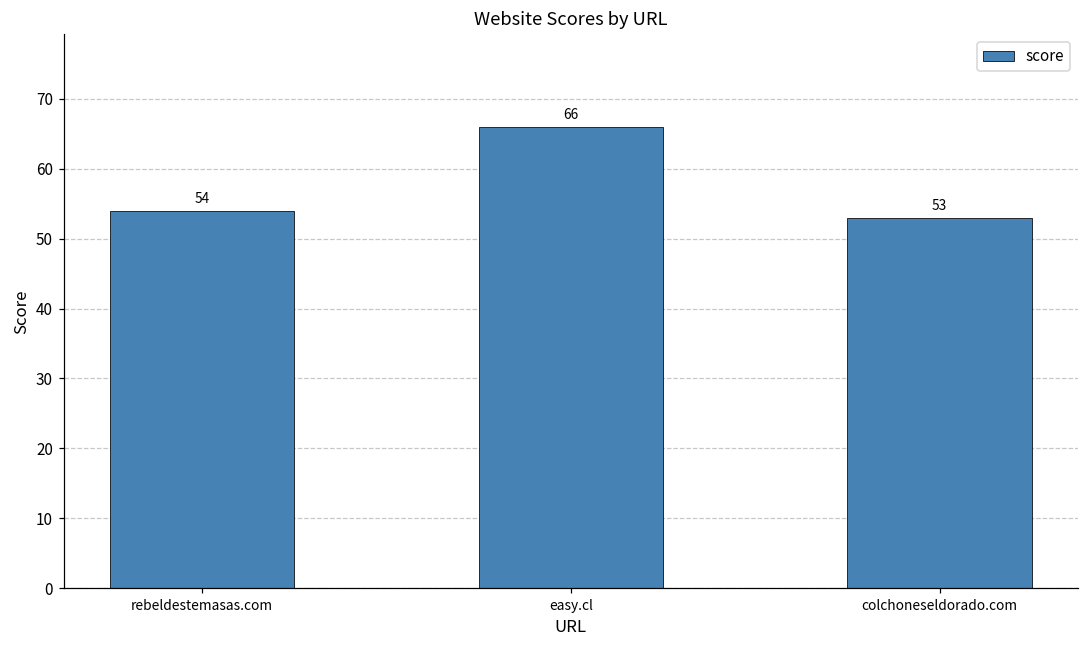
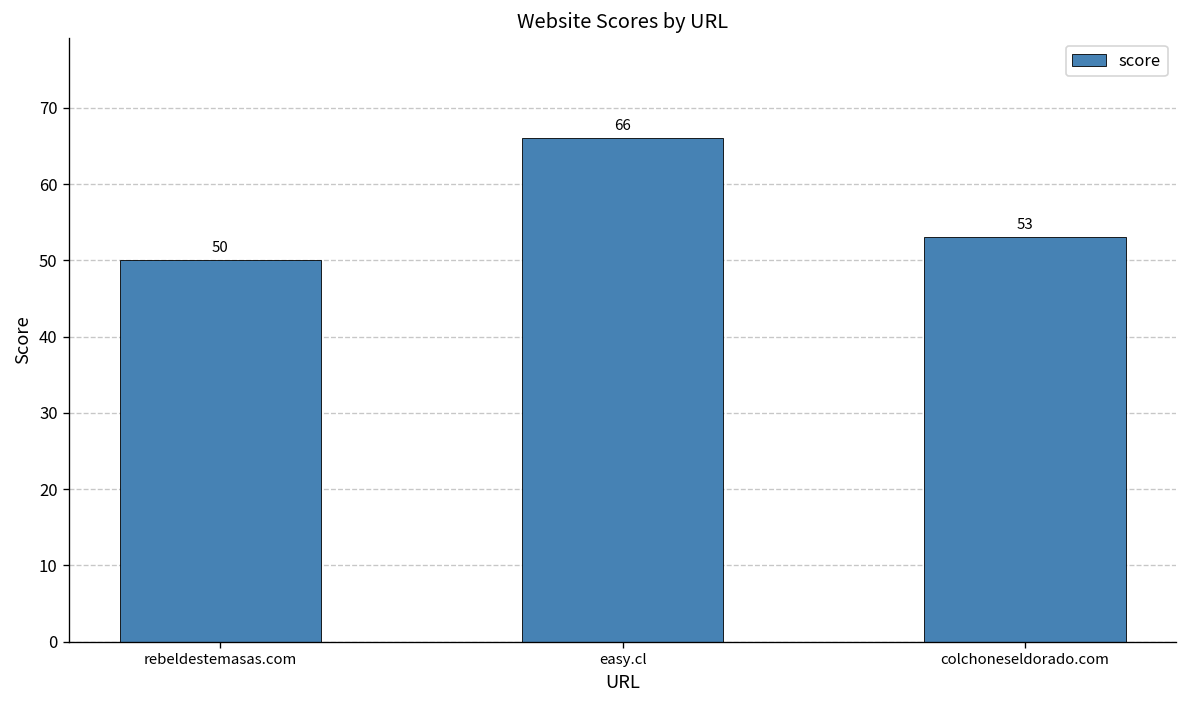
  {
-   "rebeldestemasas.com": 54,
+   "rebeldestemasas.com": 50,
    "easy.cl": 66,
    "colchoneseldorado.com": 53
  }
